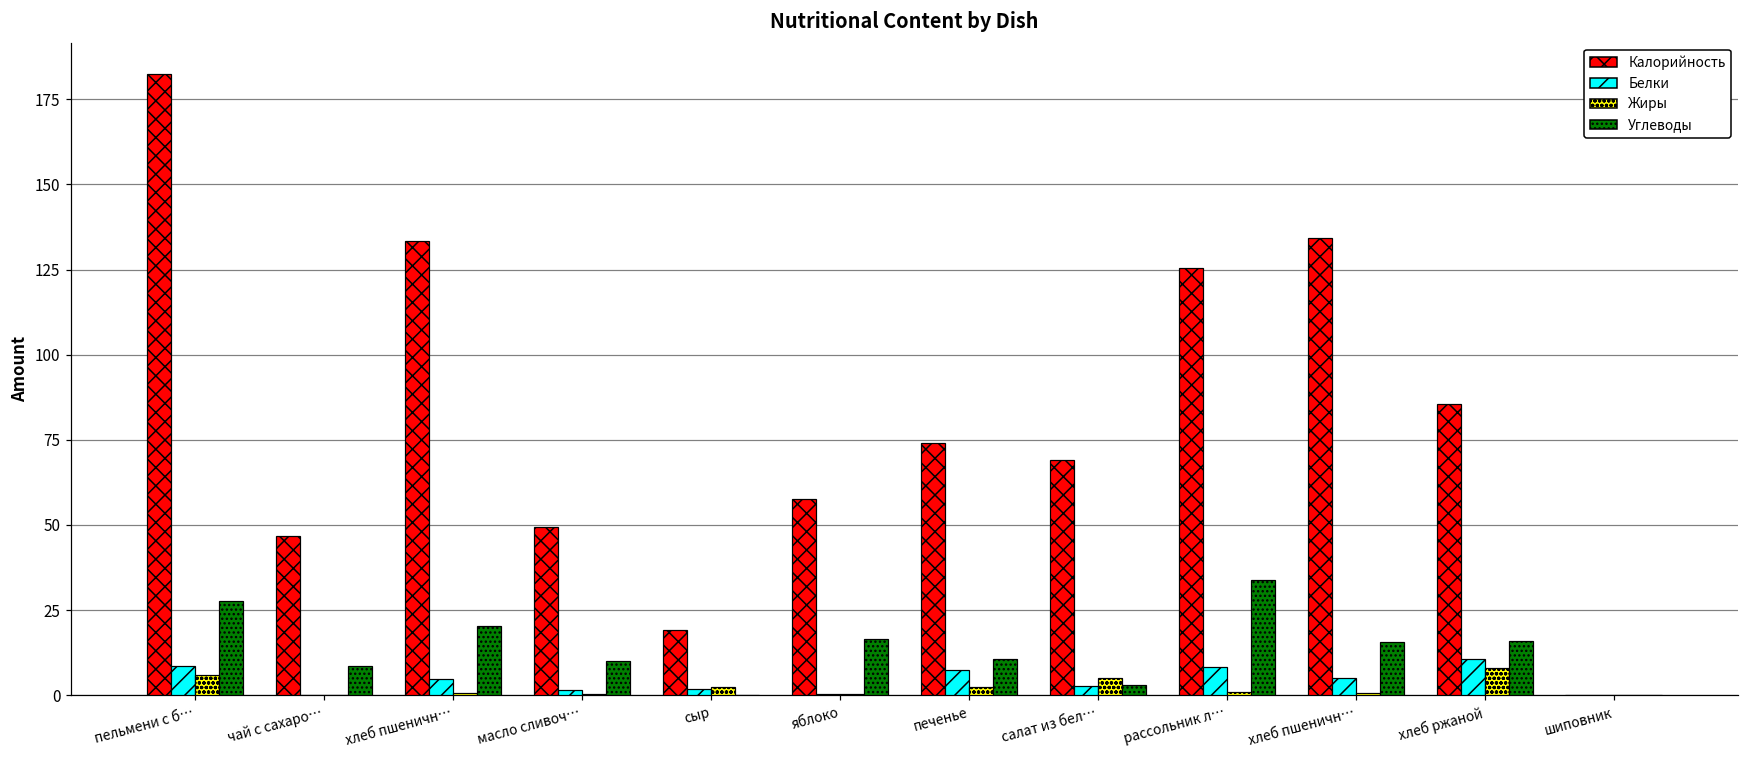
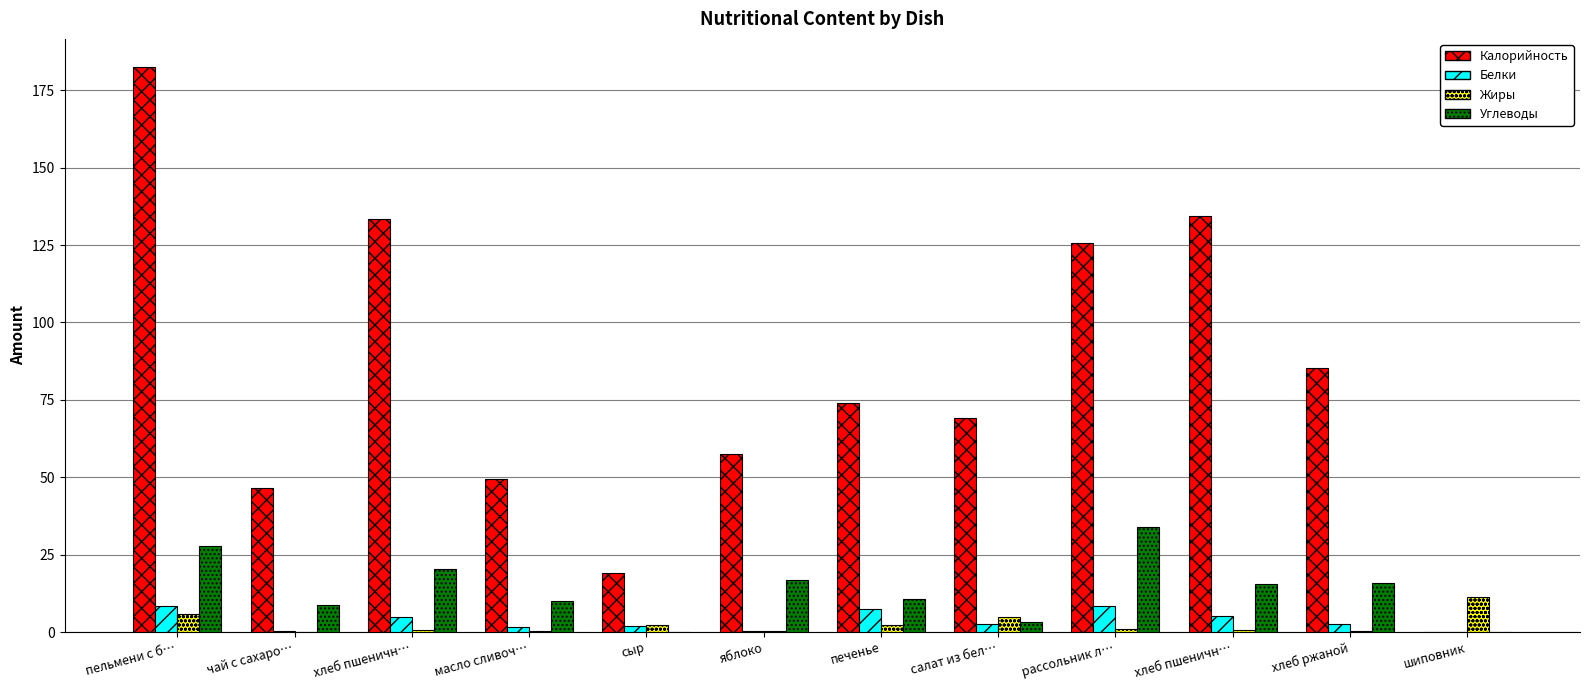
  {
    "Калорийность": {
      "пельмени с б…": 183,
      "чай с сахаро…": 47,
      "масло сливоч…": 50,
      "сыр": 19,
      "яблоко": 58,
      "печенье": 74,
      "салат из бел…": 69,
      "рассольник л…": 126,
      "хлеб ржаной": 85,
      "шиповник": 0
    },
    "Белки": {
      "пельмени с б…": 9,
      "масло сливоч…": 2,
      "сыр": 2,
      "печенье": 7,
      "салат из бел…": 3,
      "рассольник л…": 8,
-     "хлеб ржаной": 11,
+     "хлеб ржаной": 3,
      "шиповник": 0
    },
    "Жиры": {
      "пельмени с б…": 6,
      "чай с сахаро…": 0,
      "сыр": 2,
      "печенье": 2,
      "салат из бел…": 5,
      "рассольник л…": 1,
-     "хлеб ржаной": 8,
-     "шиповник": 0
+     "хлеб ржаной": 0,
+     "шиповник": 11
    },
    "Углеводы": {
      "пельмени с б…": 28,
      "чай с сахаро…": 9,
      "масло сливоч…": 10,
      "сыр": 0,
      "яблоко": 17,
      "печенье": 11,
      "салат из бел…": 3,
      "рассольник л…": 34,
      "хлеб ржаной": 16,
      "шиповник": 0
    }
  }
